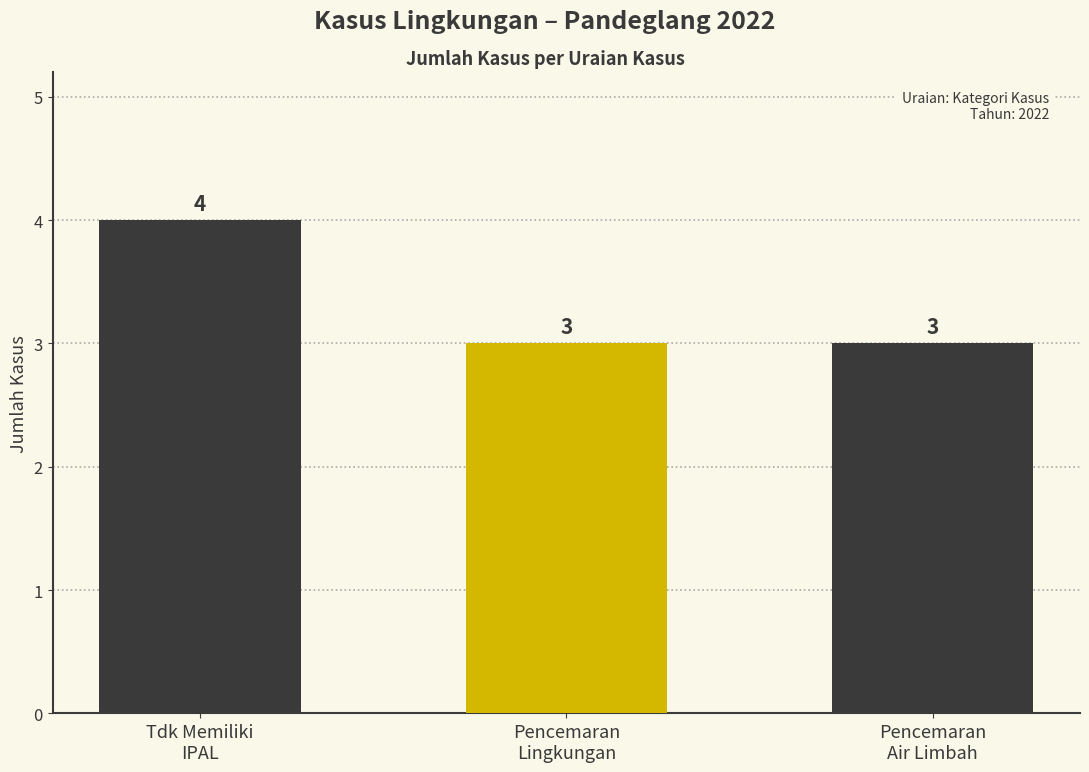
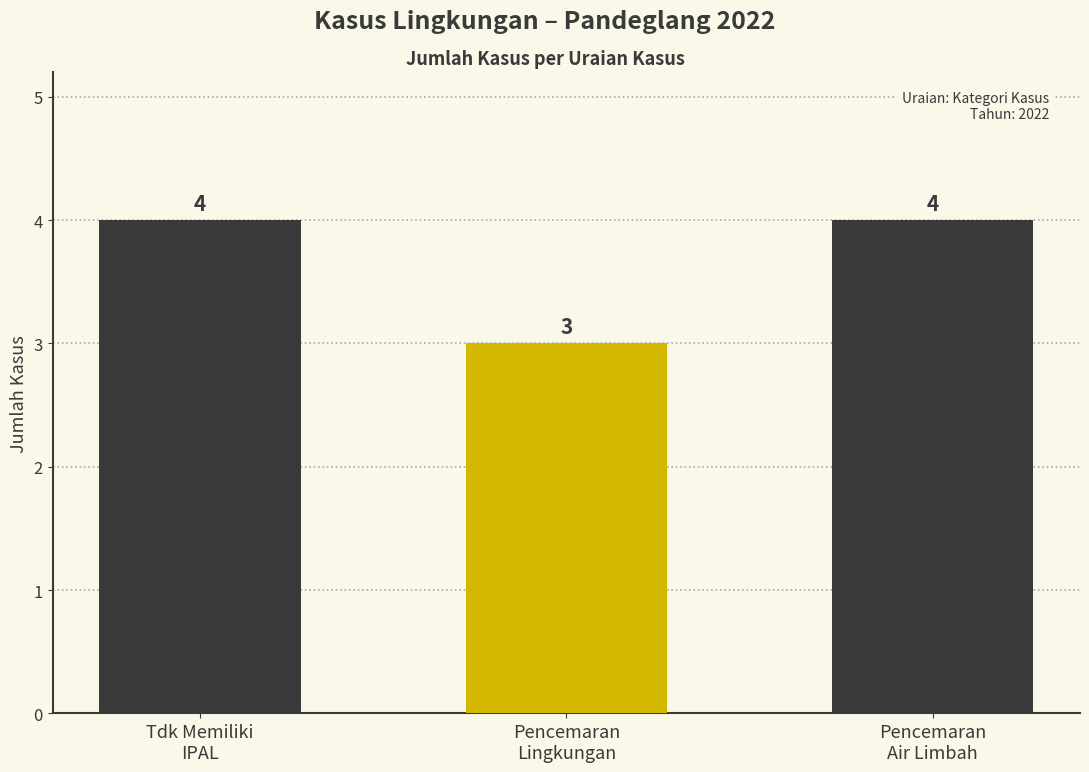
  {
    "Tdk Memiliki IPAL": 4,
    "Pencemaran Lingkungan": 3,
-   "Pencemaran Air Limbah": 3
+   "Pencemaran Air Limbah": 4
  }
